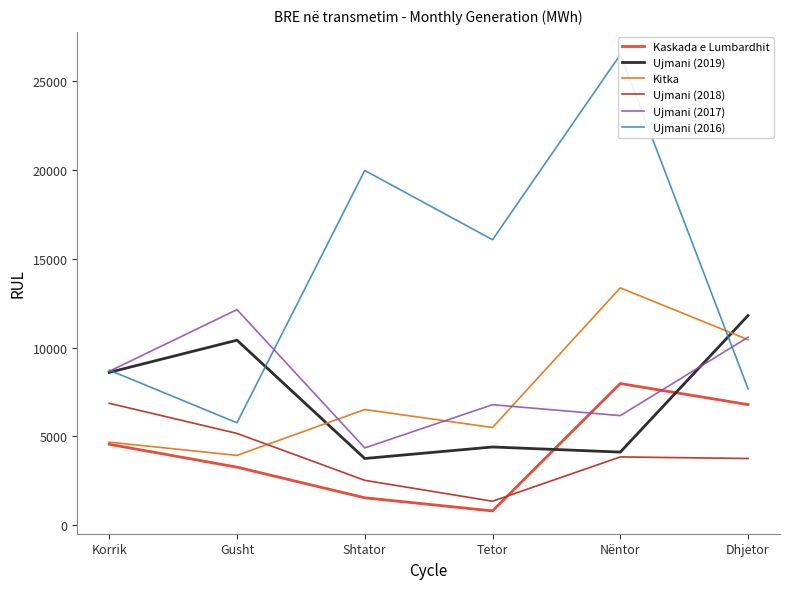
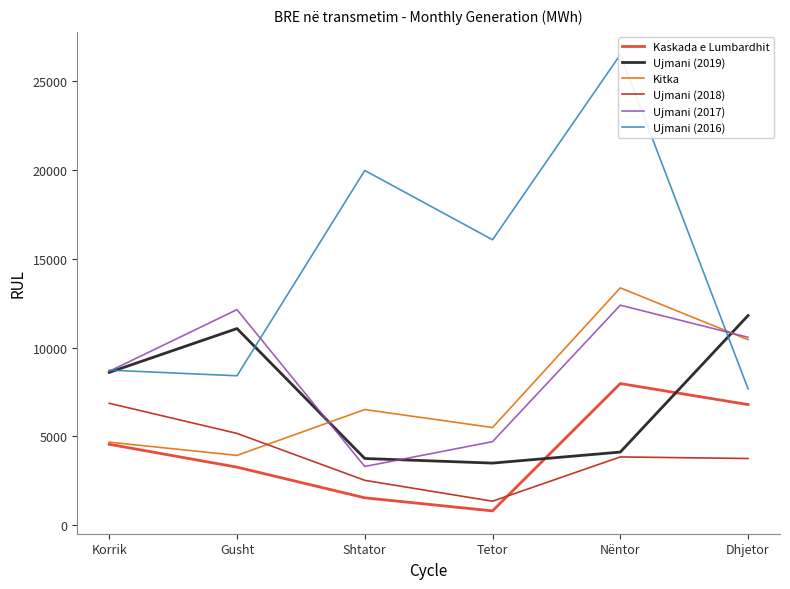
  {
    "Ujmani (2019)": {
-     "Gusht": 10400,
+     "Gusht": 11100,
      "Shtator": 3800,
-     "Tetor": 4400,
+     "Tetor": 3500,
      "Nëntor": 4100,
      "Dhjetor": 11800
    },
    "Ujmani (2017)": {
      "Gusht": 12100,
-     "Shtator": 4400,
-     "Tetor": 6800,
-     "Nëntor": 6200
+     "Shtator": 3300,
+     "Tetor": 4700,
+     "Nëntor": 12400
    },
    "Ujmani (2016)": {
-     "Gusht": 5800,
+     "Gusht": 8400,
      "Shtator": 20000,
      "Tetor": 16100,
      "Dhjetor": 7700
    }
  }
